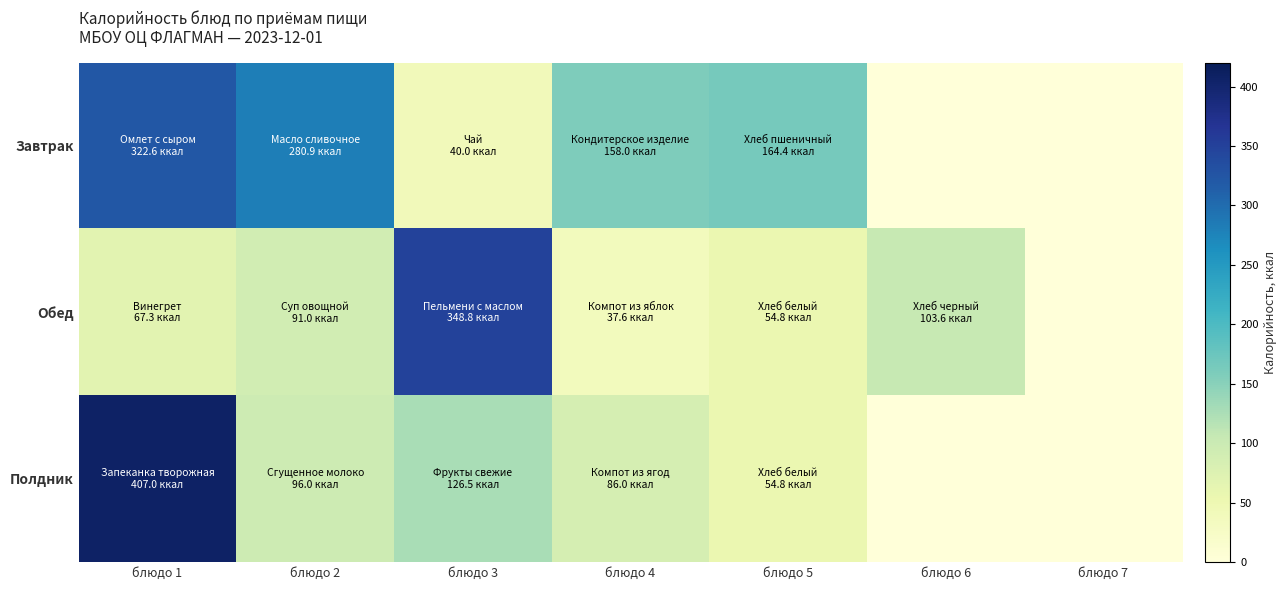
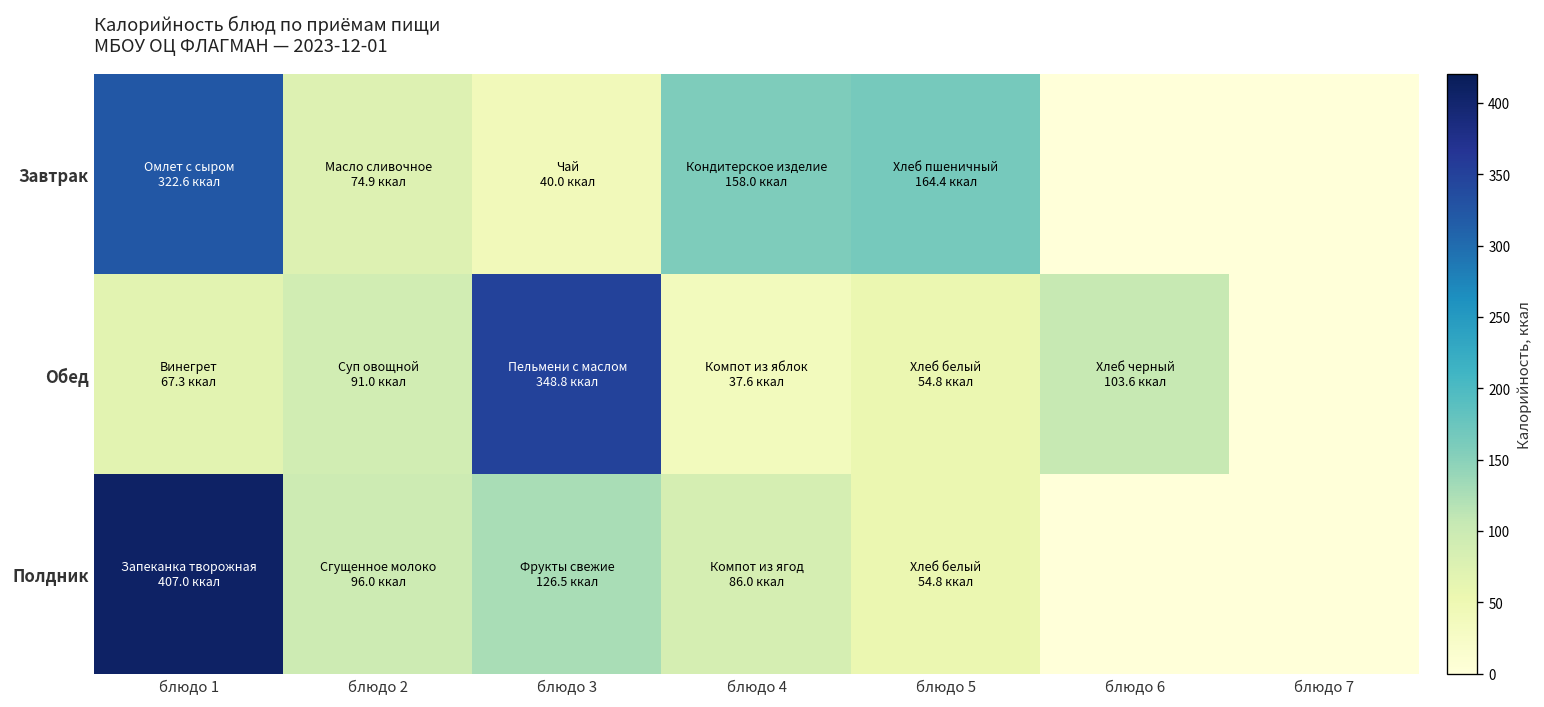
  {
    "Завтрак": {
      "блюдо 1": 322.6,
-     "блюдо 2": 280.9,
+     "блюдо 2": 74.9,
      "блюдо 3": 40.0,
      "блюдо 4": 158.0,
      "блюдо 5": 164.4
    },
    "Обед": {
      "блюдо 1": 67.3,
      "блюдо 2": 91.0,
      "блюдо 3": 348.8,
      "блюдо 4": 37.6,
      "блюдо 5": 54.8,
      "блюдо 6": 103.6
    },
    "Полдник": {
      "блюдо 1": 407.0,
      "блюдо 2": 96.0,
      "блюдо 3": 126.5,
      "блюдо 4": 86.0,
      "блюдо 5": 54.8
    }
  }
